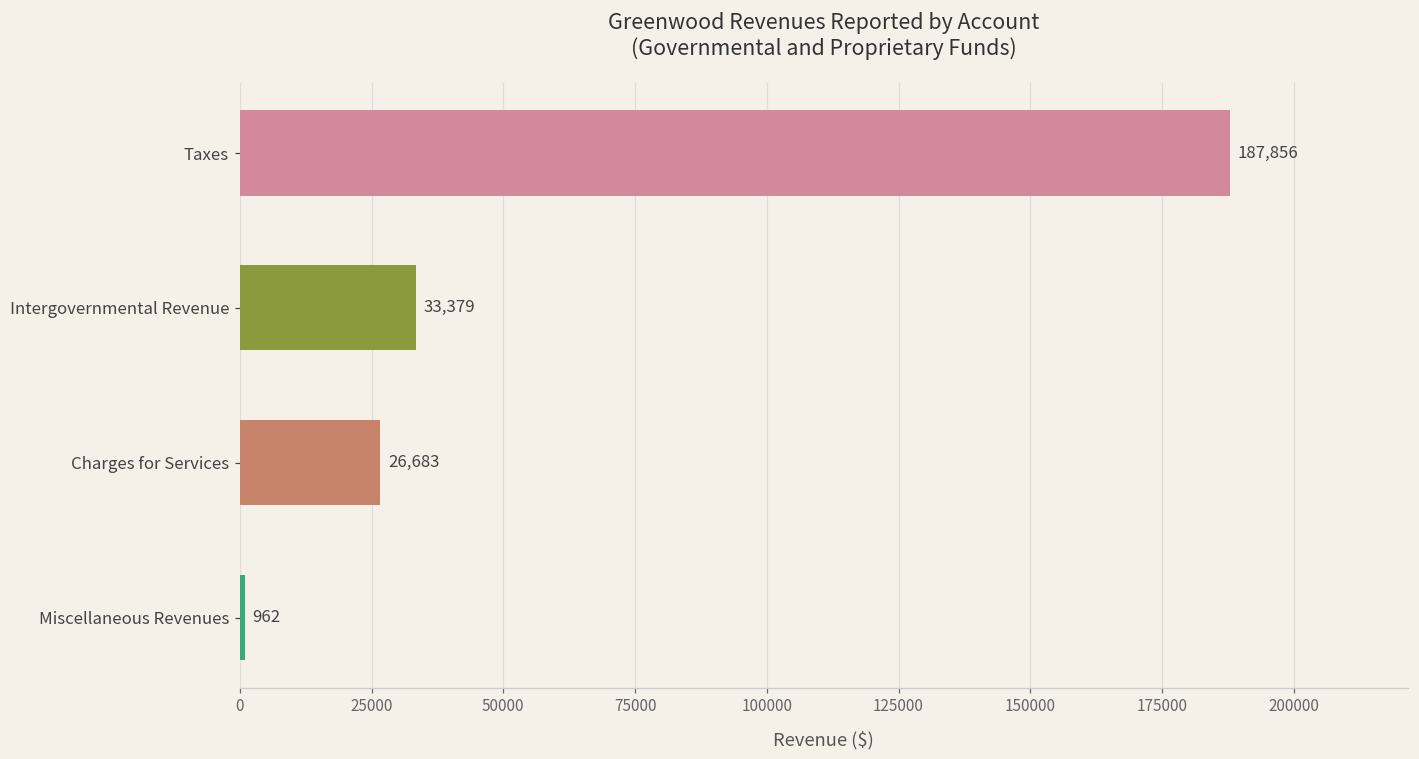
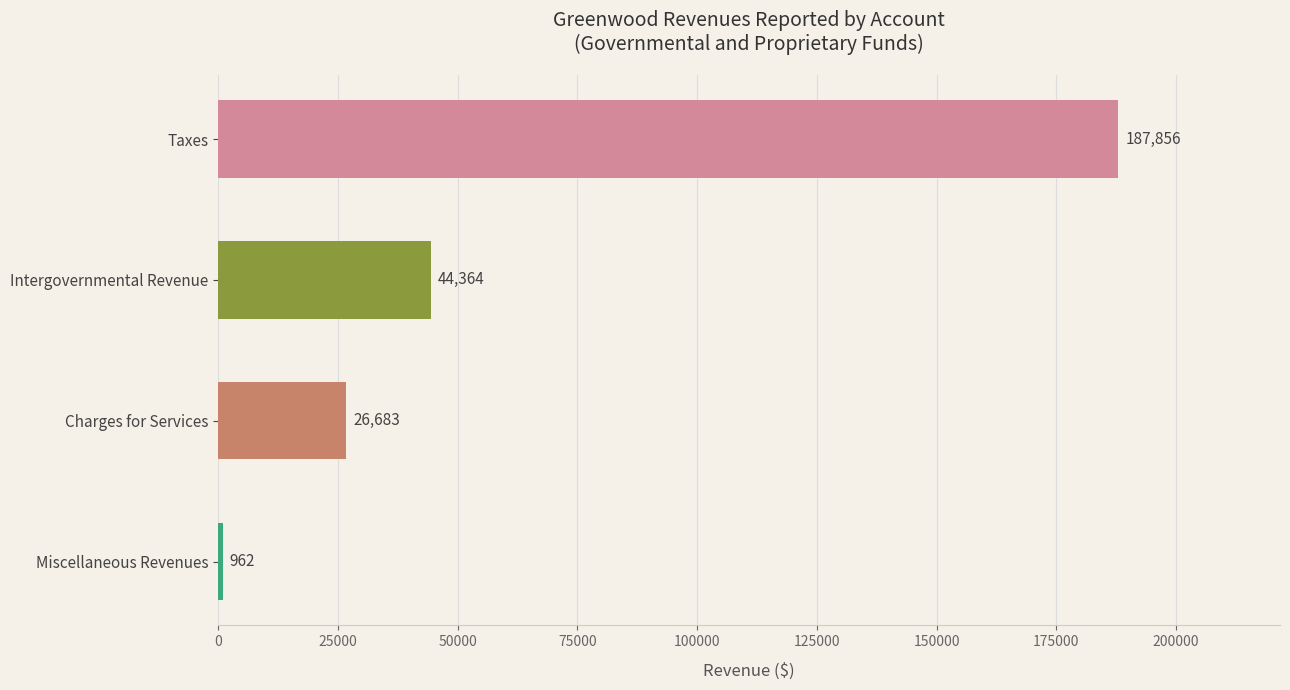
  {
    "Taxes": "187,856",
-   "Intergovernmental Revenue": "33,379",
+   "Intergovernmental Revenue": "44,364",
    "Charges for Services": "26,683",
    "Miscellaneous Revenues": "962"
  }
